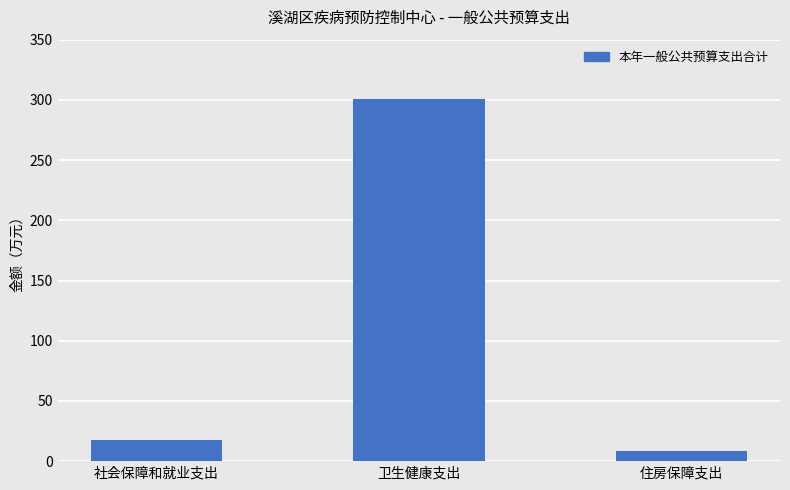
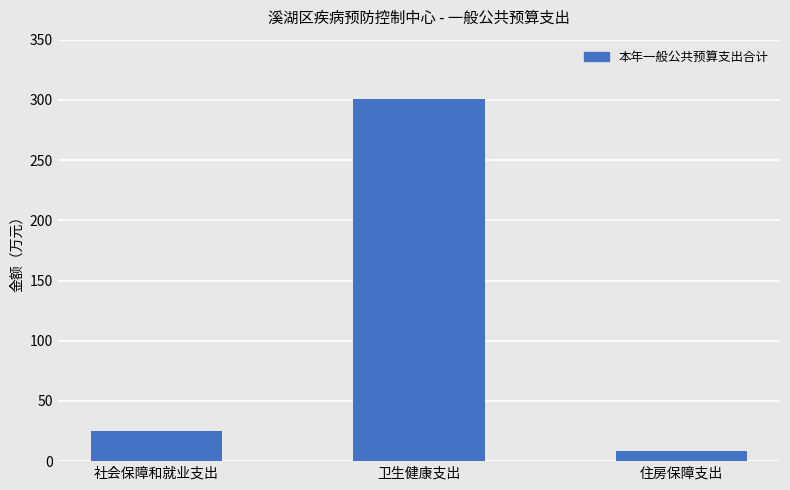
  {
-   "社会保障和就业支出": 17,
+   "社会保障和就业支出": 25,
    "卫生健康支出": 301,
    "住房保障支出": 8
  }
